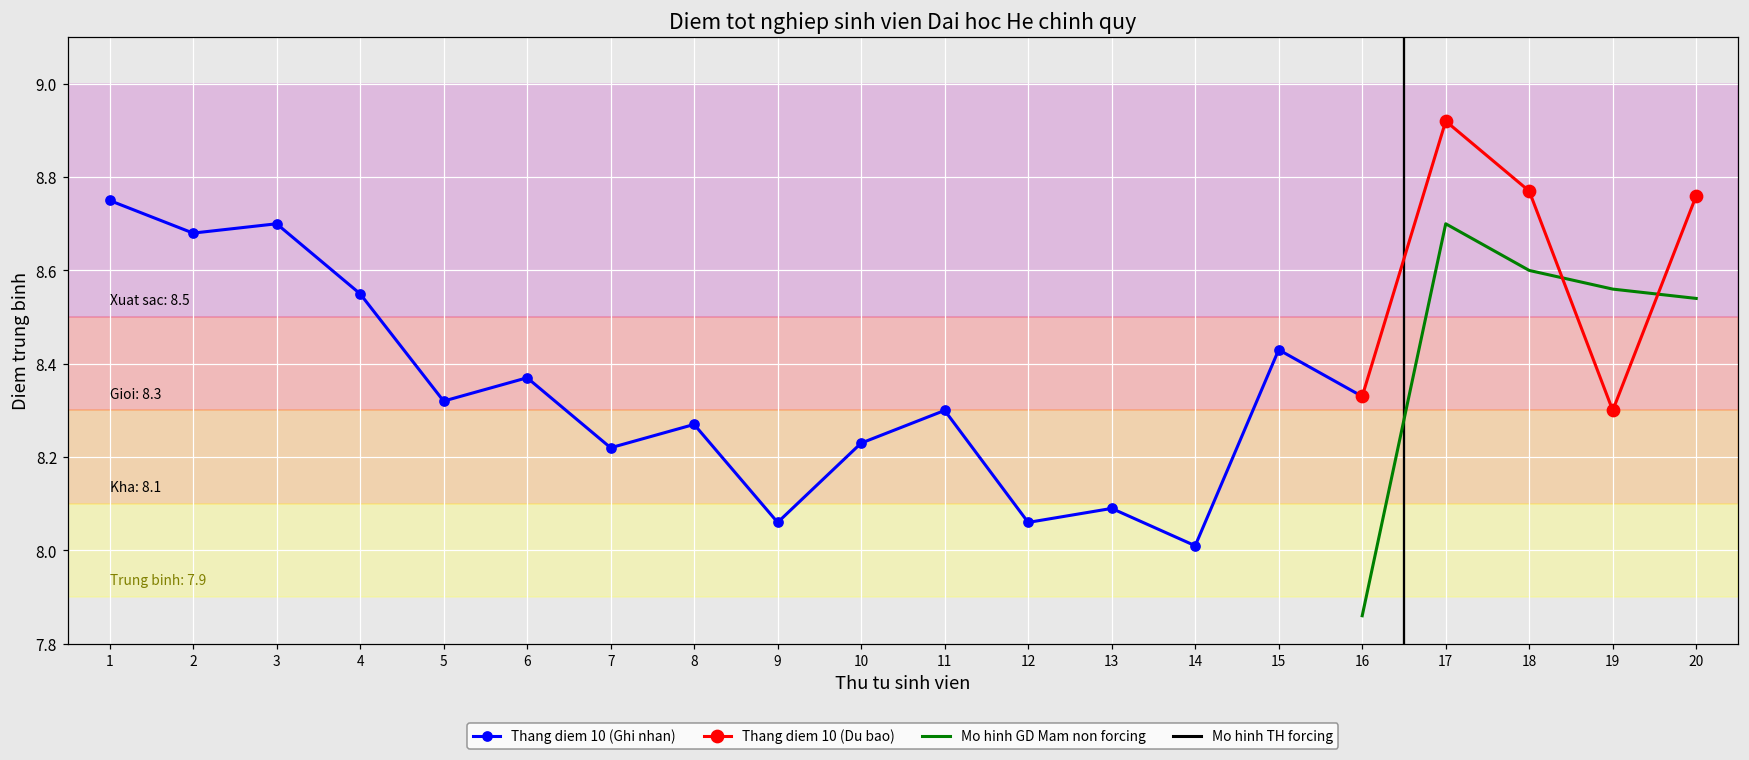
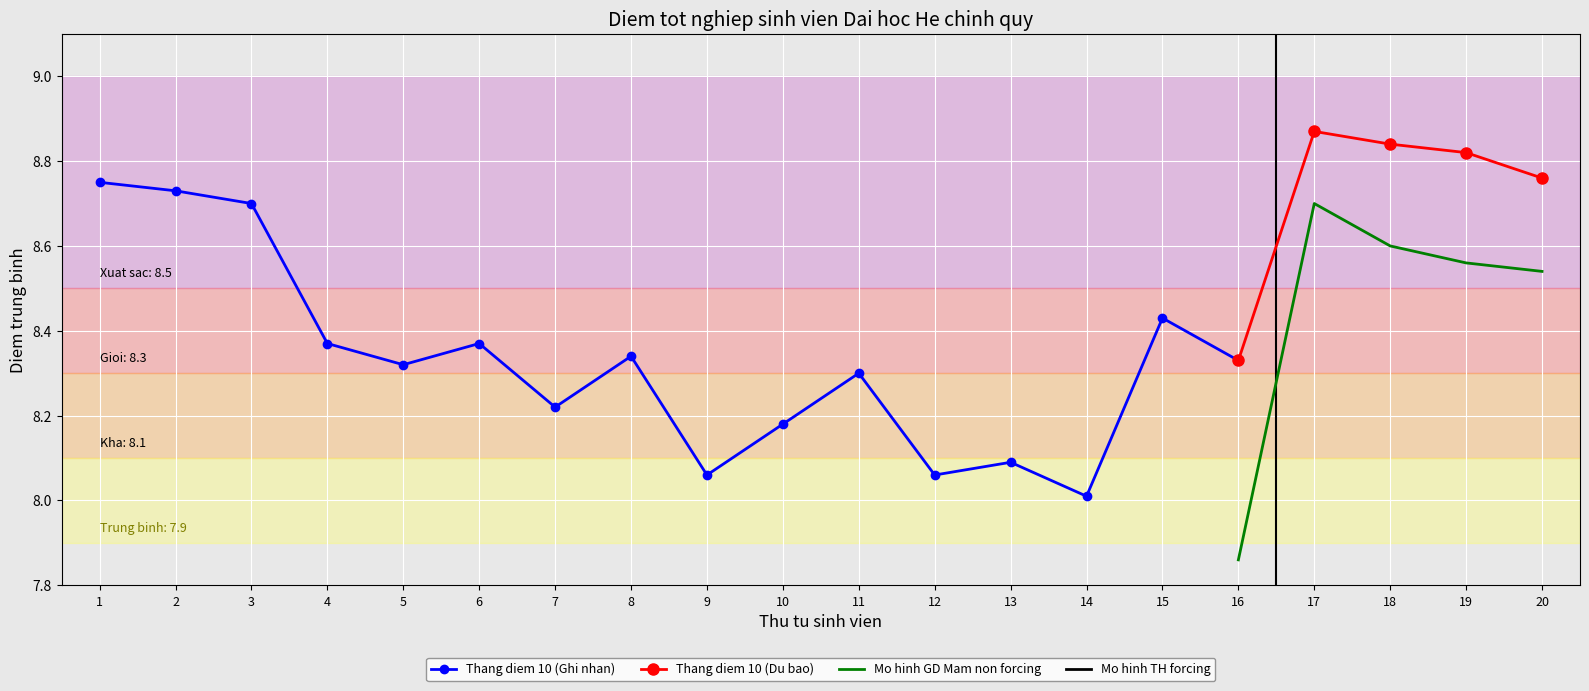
  {
    "Thang diem 10 (Ghi nhan)": {
      "1": 8.75,
-     "2": 8.68,
+     "2": 8.73,
      "3": 8.70,
-     "4": 8.55,
+     "4": 8.37,
      "5": 8.32,
      "6": 8.37,
      "7": 8.22,
-     "8": 8.27,
+     "8": 8.34,
      "9": 8.06,
-     "10": 8.23,
+     "10": 8.18,
      "11": 8.30,
      "12": 8.06,
      "13": 8.09,
      "14": 8.01,
      "15": 8.43
    },
    "Thang diem 10 (Du bao)": {
-     "17": 8.92,
-     "18": 8.77,
-     "19": 8.30,
+     "17": 8.87,
+     "18": 8.84,
+     "19": 8.82,
      "20": 8.76
    },
    "Mo hinh GD Mam non forcing": {
      "16": 7.86,
      "17": 8.70,
      "18": 8.60,
      "19": 8.56,
      "20": 8.54
    }
  }
